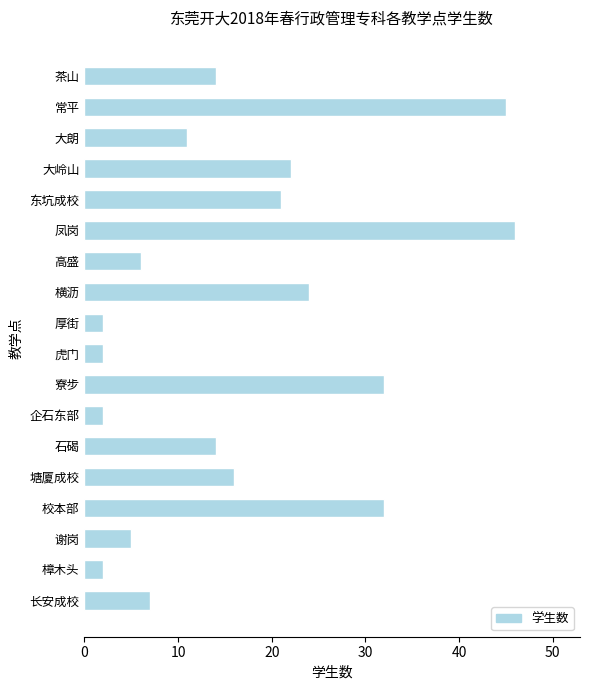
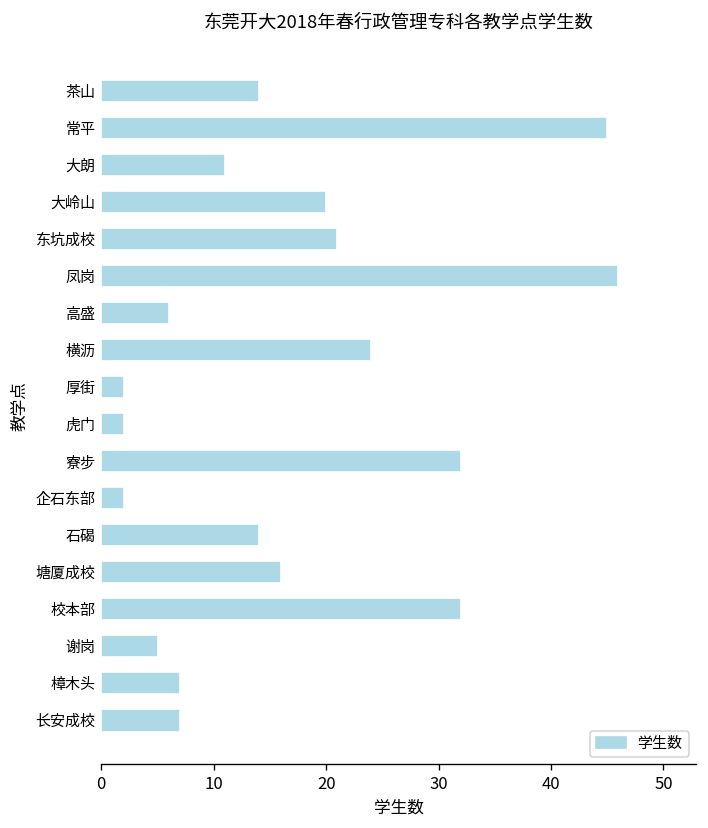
  {
    "茶山": 14,
    "常平": 45,
    "大朗": 11,
-   "大岭山": 22,
+   "大岭山": 20,
    "东坑成校": 21,
    "凤岗": 46,
    "高盛": 6,
    "横沥": 24,
    "厚街": 2,
    "虎门": 2,
    "寮步": 32,
    "企石东部": 2,
    "石碣": 14,
    "塘厦成校": 16,
    "校本部": 32,
    "谢岗": 5,
-   "樟木头": 2,
+   "樟木头": 7,
    "长安成校": 7
  }
